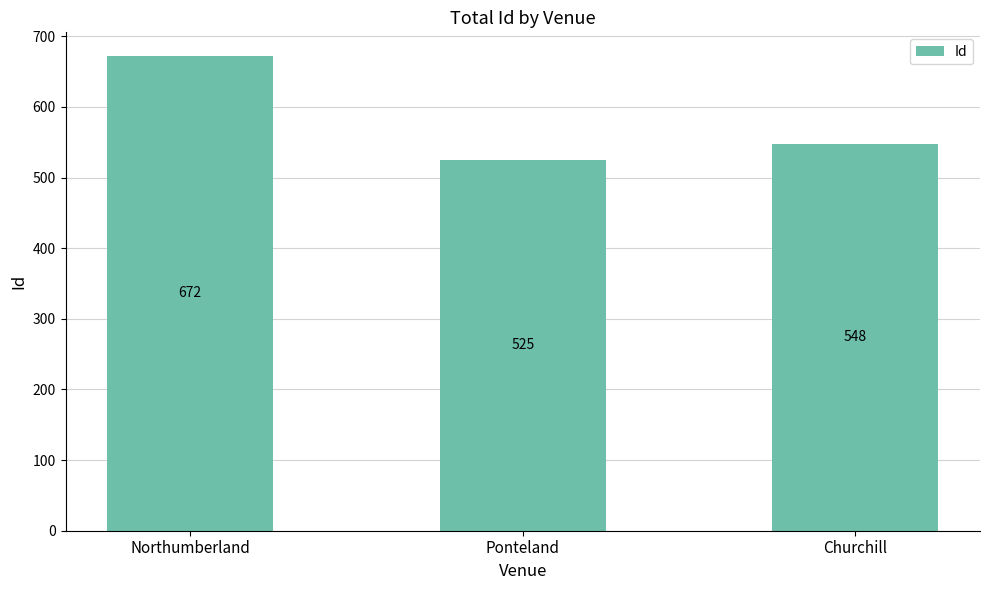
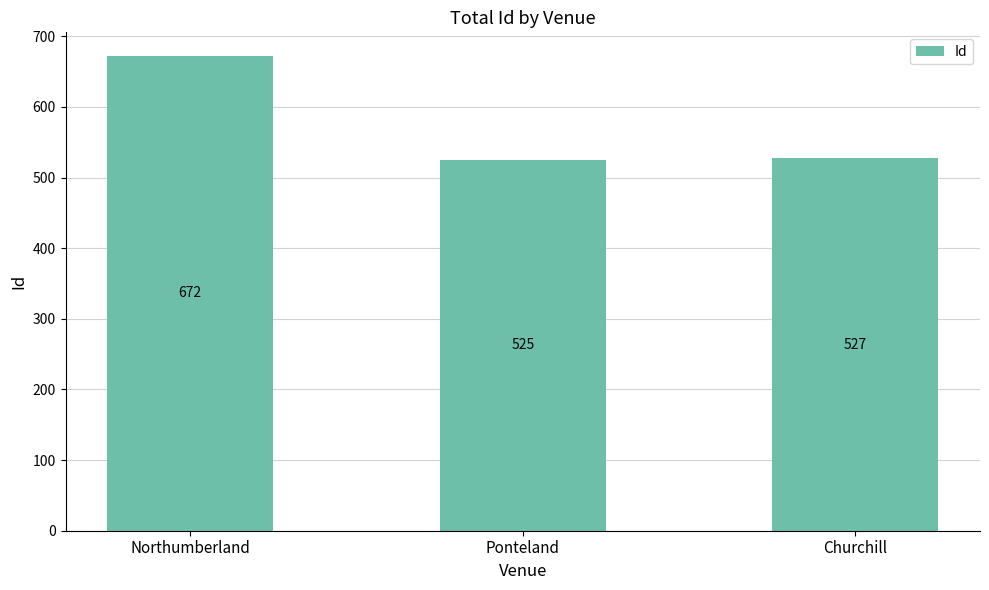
  {
    "Northumberland": 672,
    "Ponteland": 525,
-   "Churchill": 548
+   "Churchill": 527
  }
